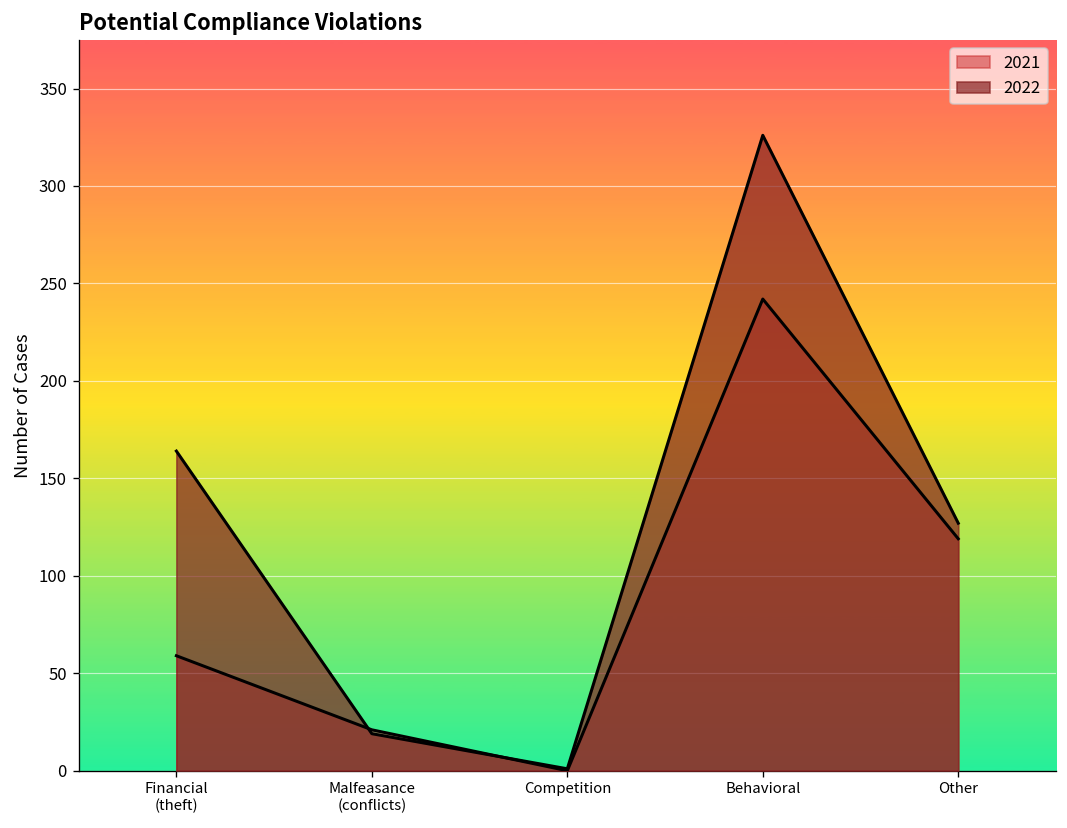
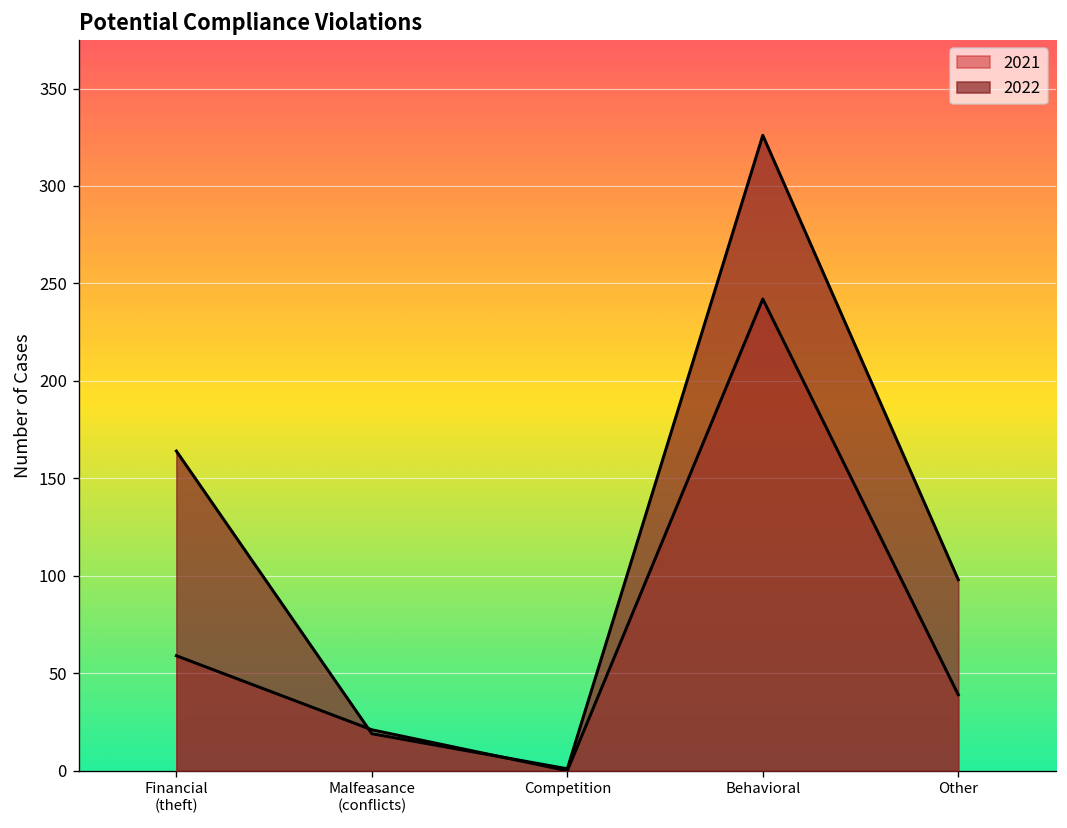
  {
    "2021": {
      "Financial (theft)": 59,
      "Malfeasance (conflicts)": 21,
      "Behavioral": 242,
-     "Other": 119
+     "Other": 39
    },
    "2022": {
      "Financial (theft)": 164,
      "Malfeasance (conflicts)": 19,
      "Behavioral": 326,
-     "Other": 127
+     "Other": 98
    }
  }
